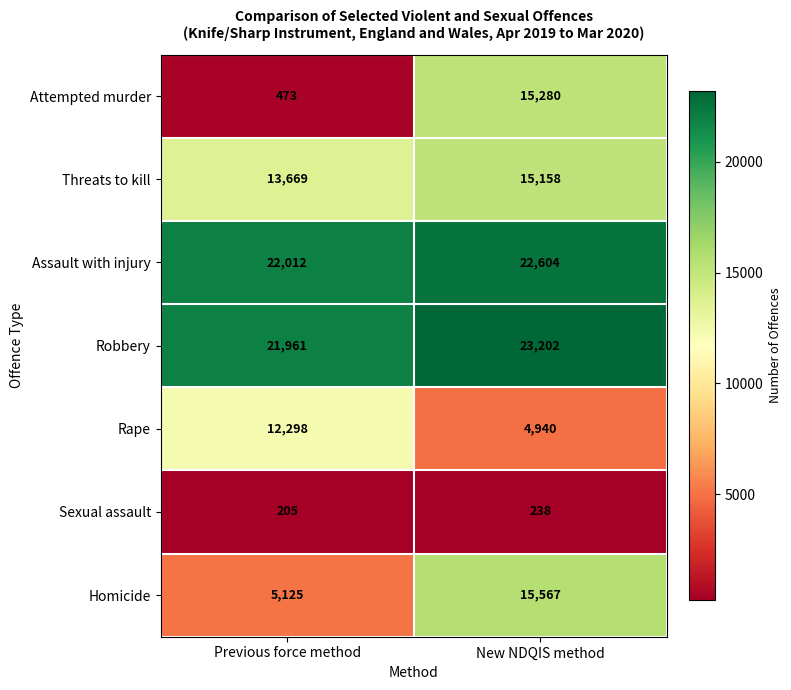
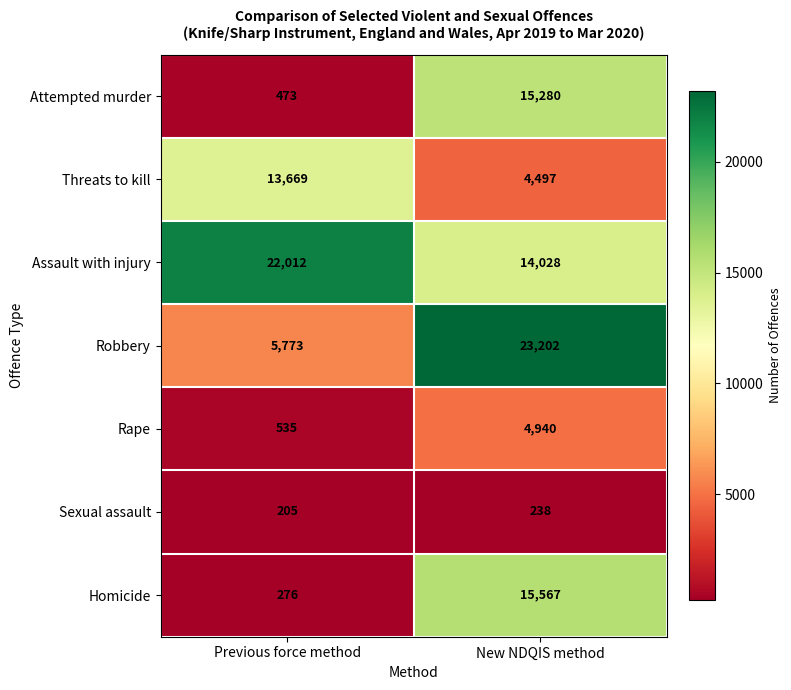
  {
    "Attempted murder": {
      "Previous force method": "473",
      "New NDQIS method": "15,280"
    },
    "Threats to kill": {
      "Previous force method": "13,669",
-     "New NDQIS method": "15,158"
+     "New NDQIS method": "4,497"
    },
    "Assault with injury": {
      "Previous force method": "22,012",
-     "New NDQIS method": "22,604"
+     "New NDQIS method": "14,028"
    },
    "Robbery": {
-     "Previous force method": "21,961",
+     "Previous force method": "5,773",
      "New NDQIS method": "23,202"
    },
    "Rape": {
-     "Previous force method": "12,298",
+     "Previous force method": "535",
      "New NDQIS method": "4,940"
    },
    "Sexual assault": {
      "Previous force method": "205",
      "New NDQIS method": "238"
    },
    "Homicide": {
-     "Previous force method": "5,125",
+     "Previous force method": "276",
      "New NDQIS method": "15,567"
    }
  }
